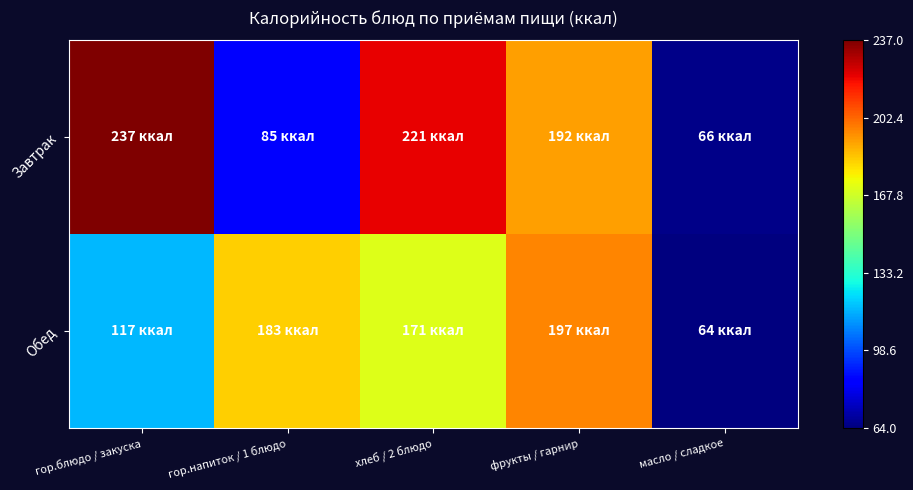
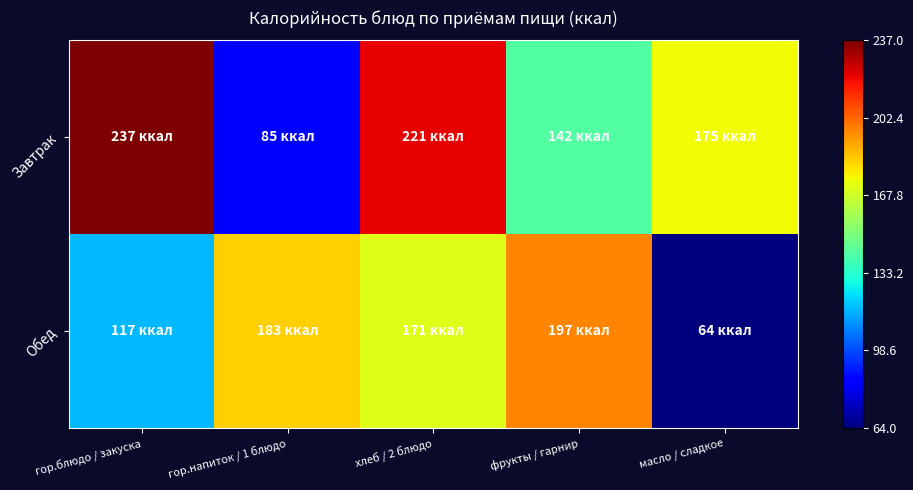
  {
    "Завтрак": {
      "гор.блюдо / закуска": 237,
      "гор.напиток / 1 блюдо": 85,
      "хлеб / 2 блюдо": 221,
-     "фрукты / гарнир": 192,
-     "масло / сладкое": 66
+     "фрукты / гарнир": 142,
+     "масло / сладкое": 175
    },
    "Обед": {
      "гор.блюдо / закуска": 117,
      "гор.напиток / 1 блюдо": 183,
      "хлеб / 2 блюдо": 171,
      "фрукты / гарнир": 197,
      "масло / сладкое": 64
    }
  }
